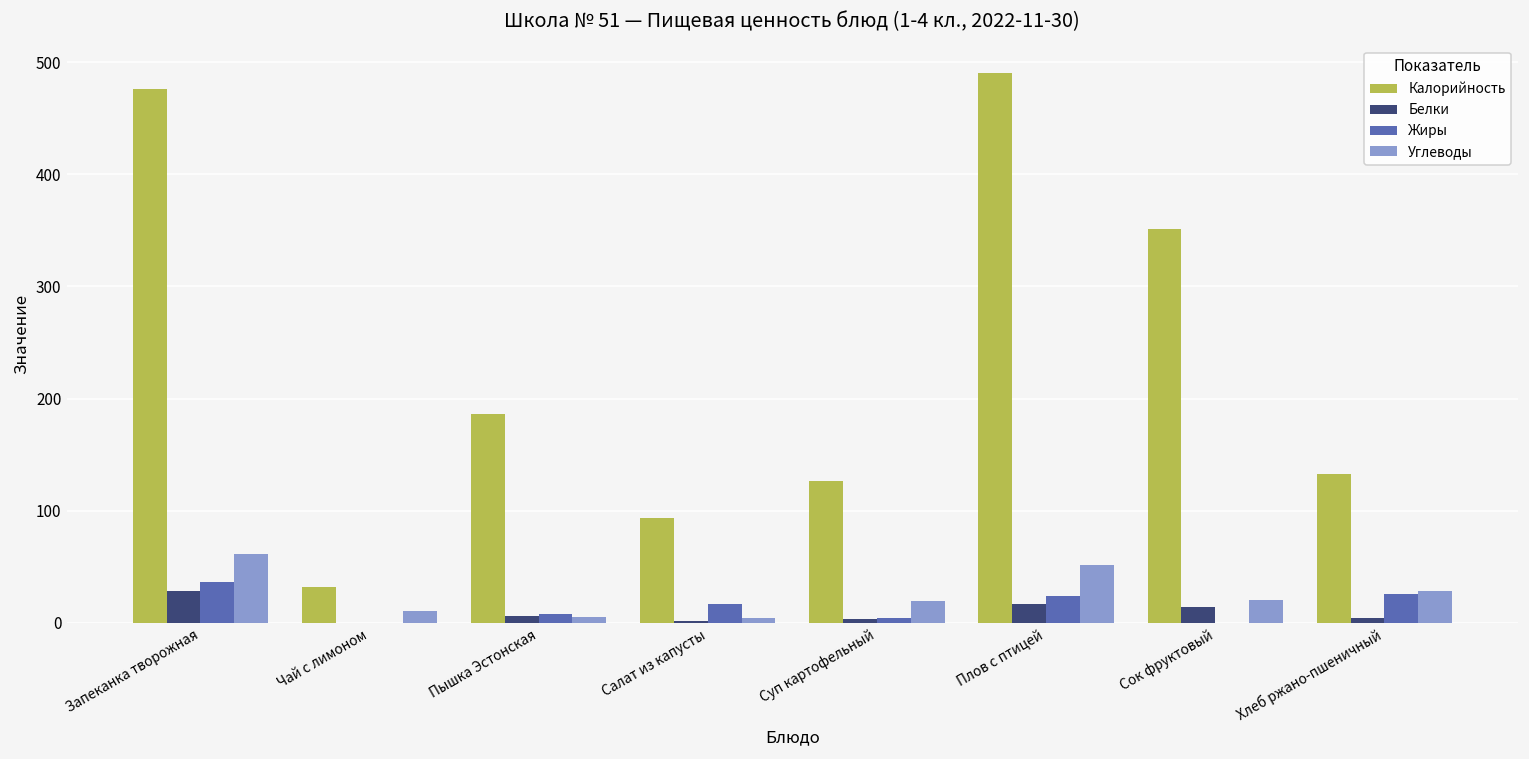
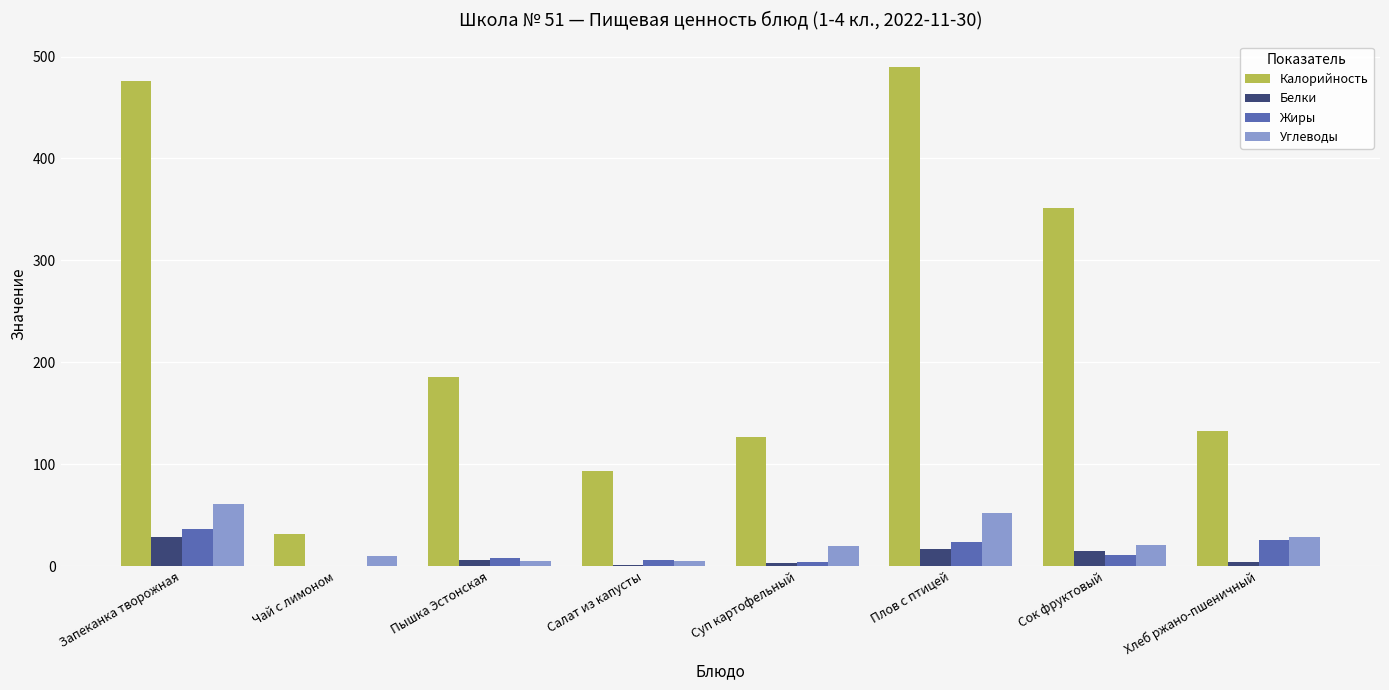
  {
    "Калорийность": {
      "Запеканка творожная": 476,
      "Чай с лимоном": 31,
      "Пышка Эстонская": 186,
      "Салат из капусты": 94,
      "Суп картофельный": 127,
      "Плов с птицей": 490,
      "Сок фруктовый": 352,
      "Хлеб ржано-пшеничный": 133
    },
    "Белки": {
      "Запеканка творожная": 29,
      "Пышка Эстонская": 6,
      "Суп картофельный": 3,
      "Плов с птицей": 17,
      "Сок фруктовый": 14,
      "Хлеб ржано-пшеничный": 5
    },
    "Жиры": {
      "Запеканка творожная": 37,
      "Пышка Эстонская": 8,
-     "Салат из капусты": 17,
+     "Салат из капусты": 6,
      "Суп картофельный": 4,
      "Плов с птицей": 24,
-     "Сок фруктовый": 0,
+     "Сок фруктовый": 11,
      "Хлеб ржано-пшеничный": 26
    },
    "Углеводы": {
      "Запеканка творожная": 61,
      "Чай с лимоном": 10,
      "Пышка Эстонская": 5,
      "Салат из капусты": 5,
      "Суп картофельный": 20,
      "Плов с птицей": 52,
      "Сок фруктовый": 21,
      "Хлеб ржано-пшеничный": 29
    }
  }
